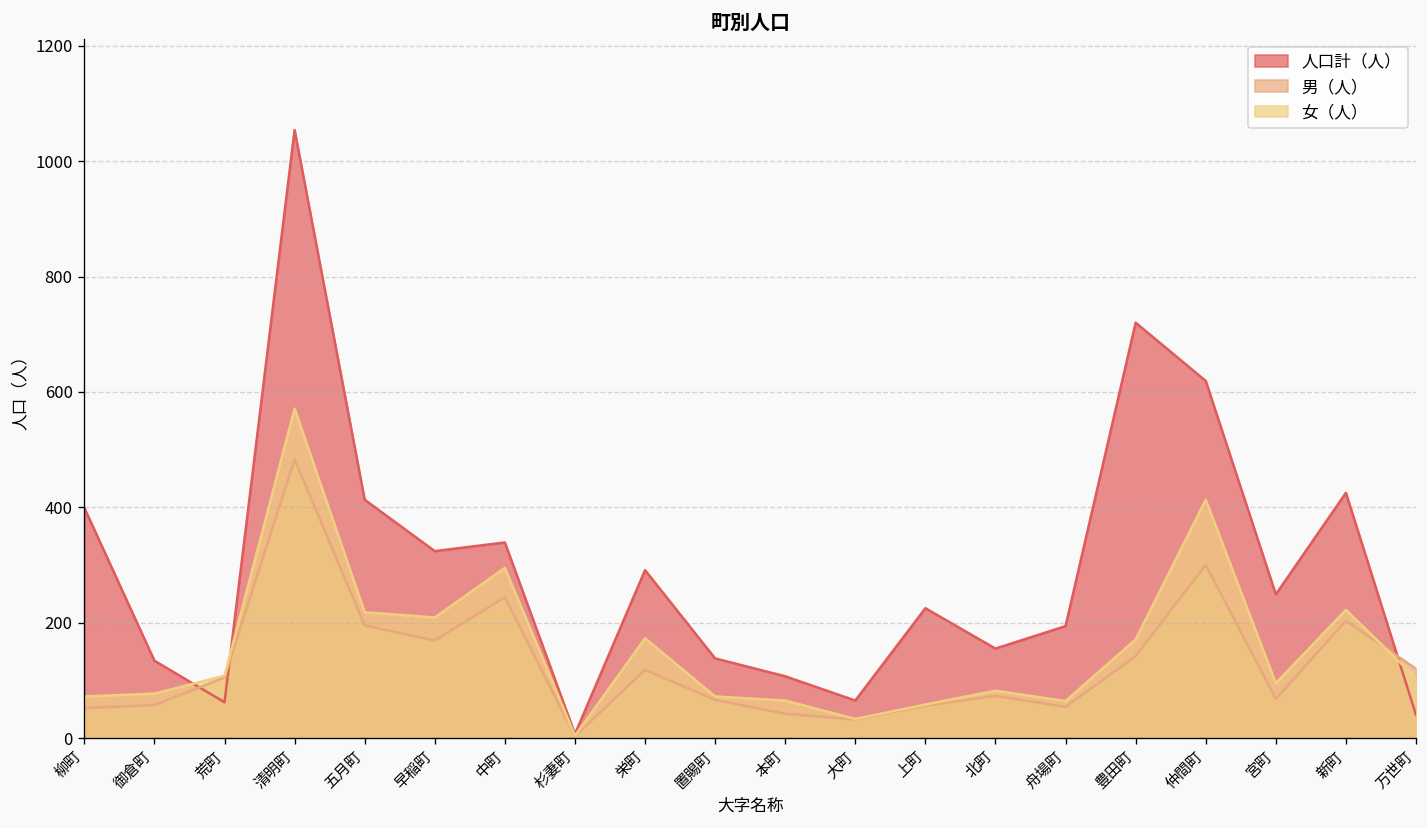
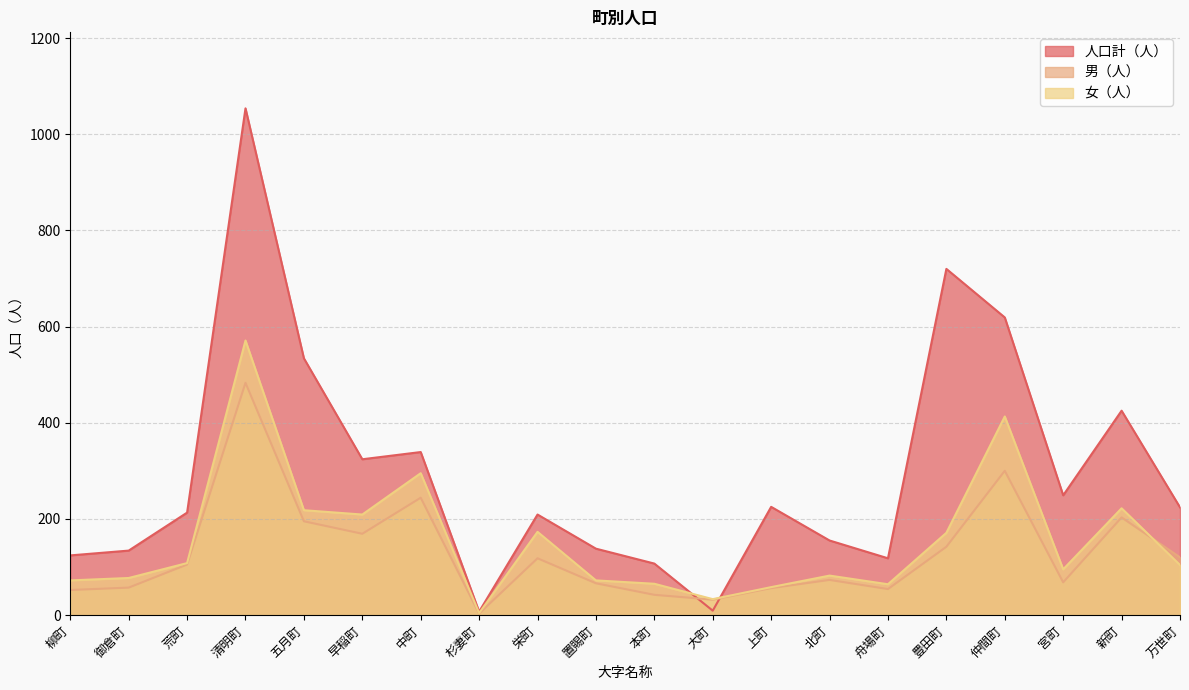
  {
    "人口計（人）": {
-     "柳町": 400,
+     "柳町": 120,
      "御倉町": 130,
-     "荒町": 60,
+     "荒町": 210,
      "清明町": 1050,
-     "五月町": 410,
+     "五月町": 530,
      "早稲町": 320,
      "中町": 340,
-     "栄町": 290,
+     "栄町": 210,
      "置賜町": 140,
      "本町": 110,
-     "大町": 70,
+     "大町": 10,
      "上町": 230,
      "北町": 160,
-     "舟場町": 190,
+     "舟場町": 120,
      "豊田町": 720,
      "仲間町": 620,
      "宮町": 250,
      "新町": 430,
-     "万世町": 40
+     "万世町": 220
    }
  }
